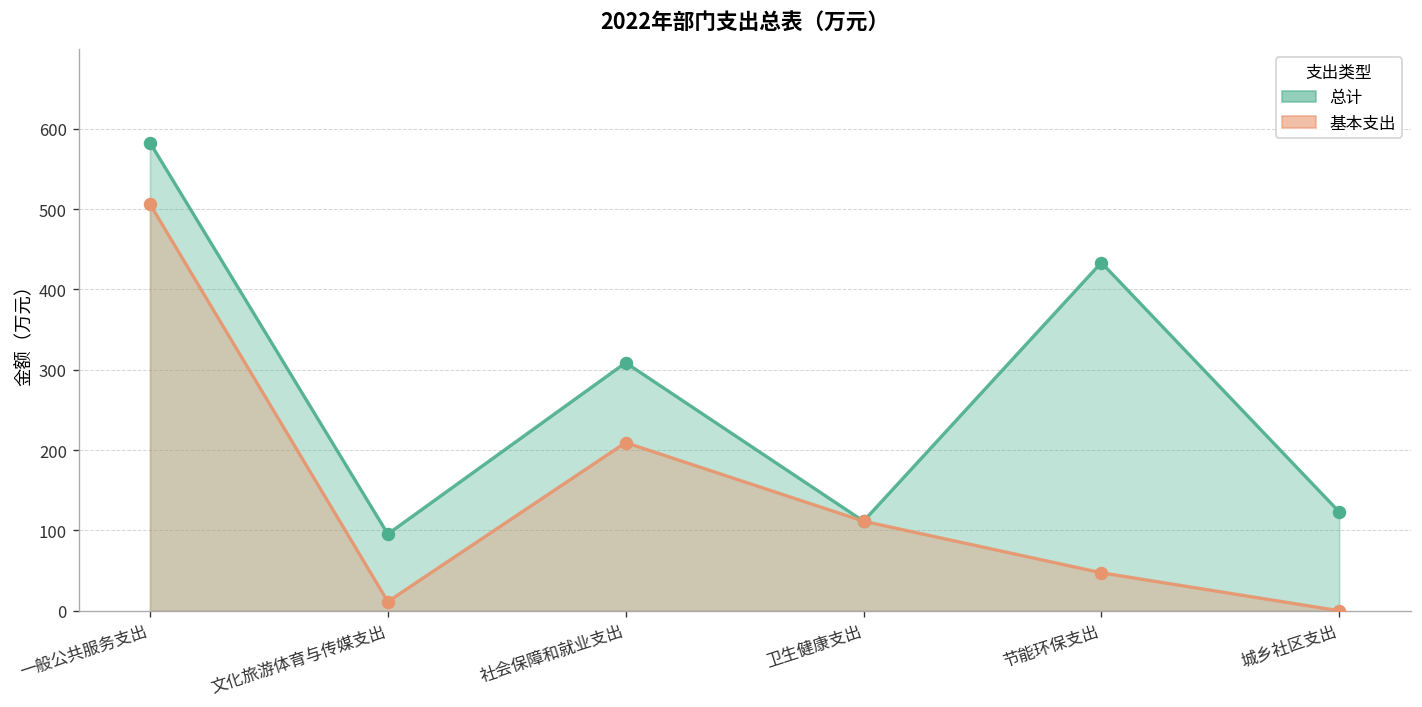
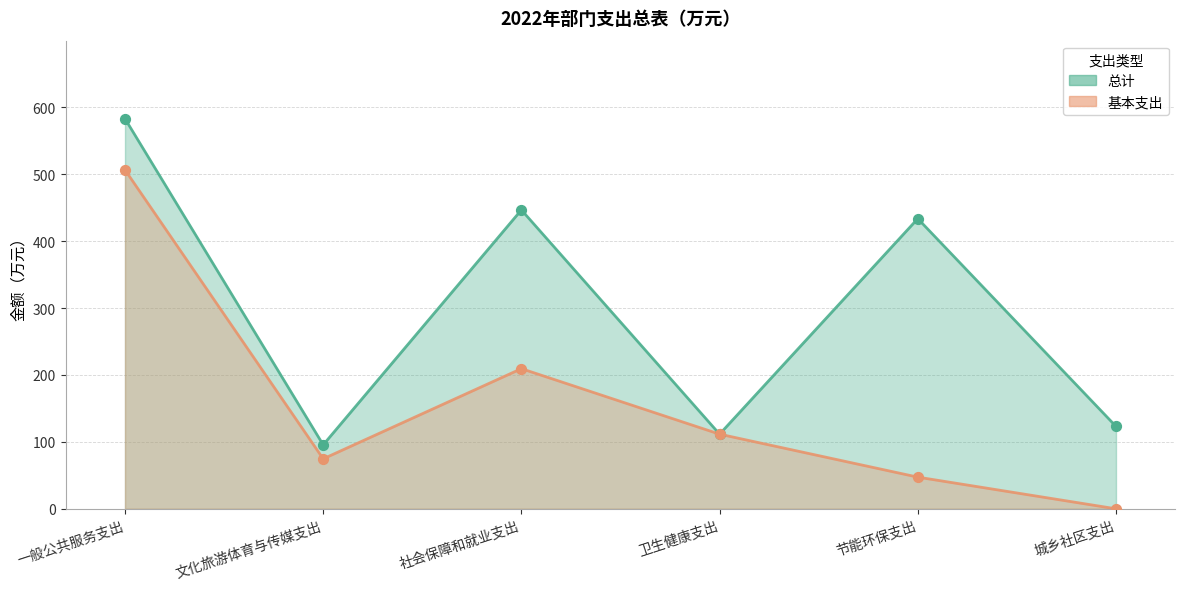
  {
    "总计": {
      "一般公共服务支出": 580,
      "文化旅游体育与传媒支出": 100,
-     "社会保障和就业支出": 310,
+     "社会保障和就业支出": 450,
      "节能环保支出": 430,
      "城乡社区支出": 120
    },
    "基本支出": {
      "一般公共服务支出": 510,
-     "文化旅游体育与传媒支出": 10,
+     "文化旅游体育与传媒支出": 70,
      "社会保障和就业支出": 210,
      "节能环保支出": 50,
      "城乡社区支出": 0
    }
  }
